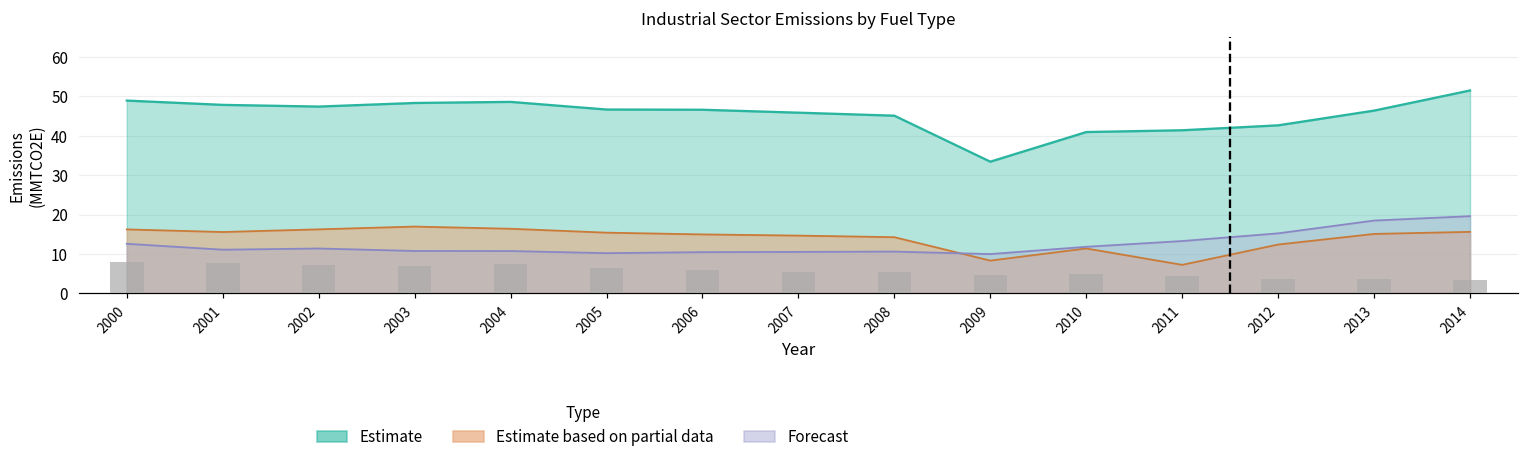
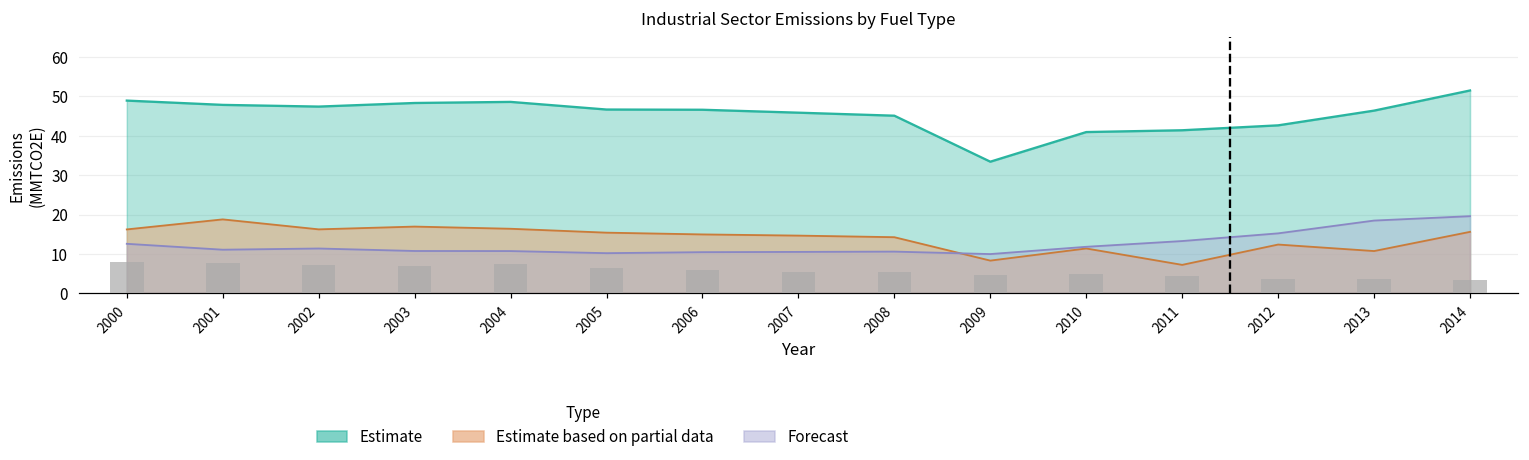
  {
    "Estimate": {
      "2000": 49,
      "2001": 48,
      "2002": 47,
      "2003": 48,
      "2004": 49,
      "2005": 47,
      "2006": 47,
      "2007": 46,
      "2008": 45,
      "2009": 33,
      "2010": 41,
      "2011": 41,
      "2012": 43,
      "2013": 46,
      "2014": 51
    },
    "Estimate based on partial data": {
      "2000": 16,
-     "2001": 16,
+     "2001": 19,
      "2002": 16,
      "2003": 17,
      "2004": 16,
      "2005": 15,
      "2006": 15,
      "2007": 15,
      "2008": 14,
      "2009": 8,
      "2011": 7,
      "2012": 12,
-     "2013": 15,
+     "2013": 11,
      "2014": 16
    }
  }
